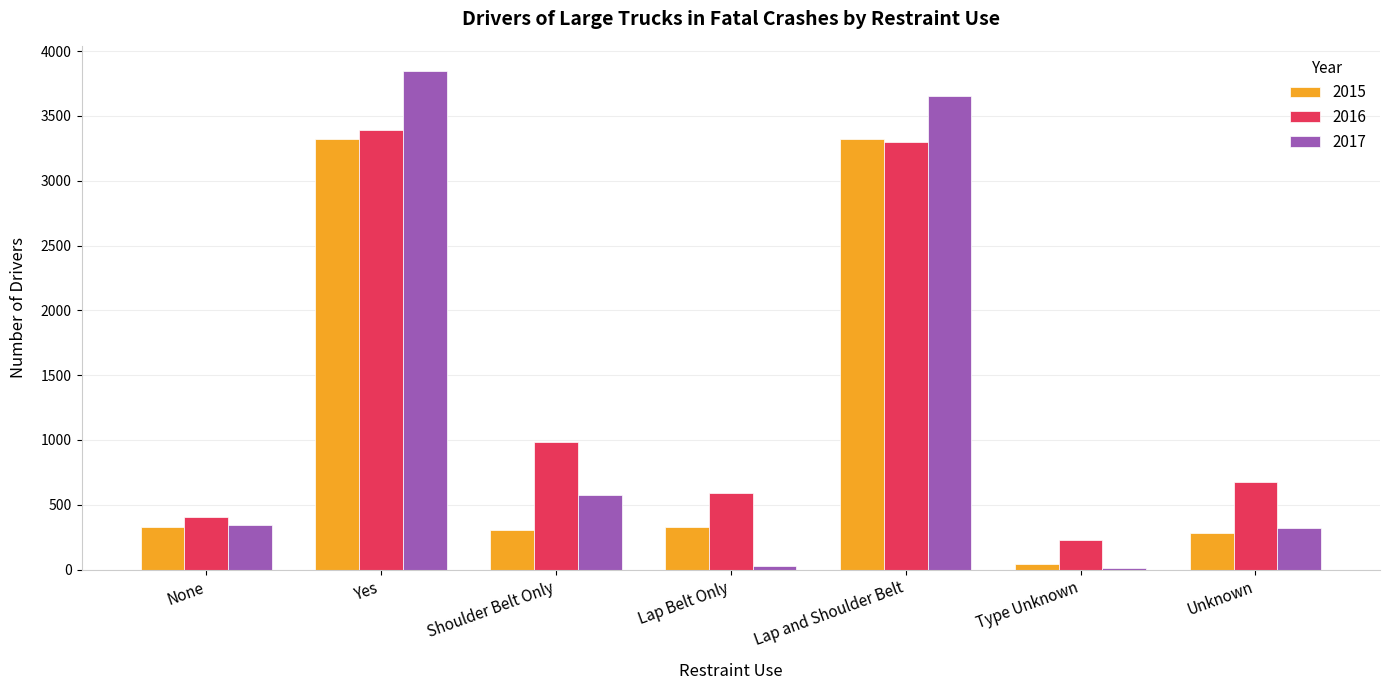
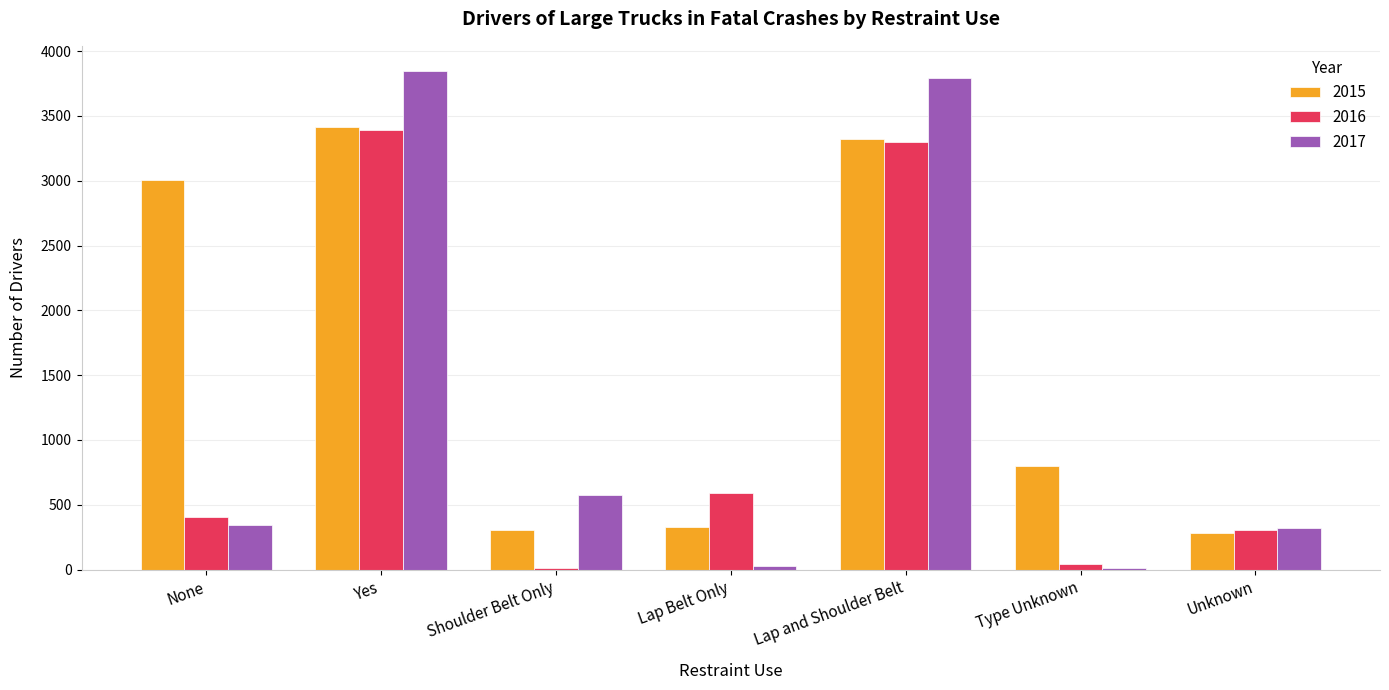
  {
    "2015": {
-     "None": 330,
-     "Yes": 3320,
+     "None": 3010,
+     "Yes": 3410,
      "Shoulder Belt Only": 300,
      "Lap Belt Only": 330,
      "Lap and Shoulder Belt": 3320,
-     "Type Unknown": 50,
+     "Type Unknown": 800,
      "Unknown": 280
    },
    "2016": {
      "None": 400,
      "Yes": 3400,
-     "Shoulder Belt Only": 990,
+     "Shoulder Belt Only": 10,
      "Lap Belt Only": 590,
      "Lap and Shoulder Belt": 3300,
-     "Type Unknown": 230,
-     "Unknown": 680
+     "Type Unknown": 40,
+     "Unknown": 300
    },
    "2017": {
      "None": 340,
      "Yes": 3850,
      "Shoulder Belt Only": 580,
      "Lap Belt Only": 30,
-     "Lap and Shoulder Belt": 3650,
+     "Lap and Shoulder Belt": 3800,
      "Unknown": 320
    }
  }
